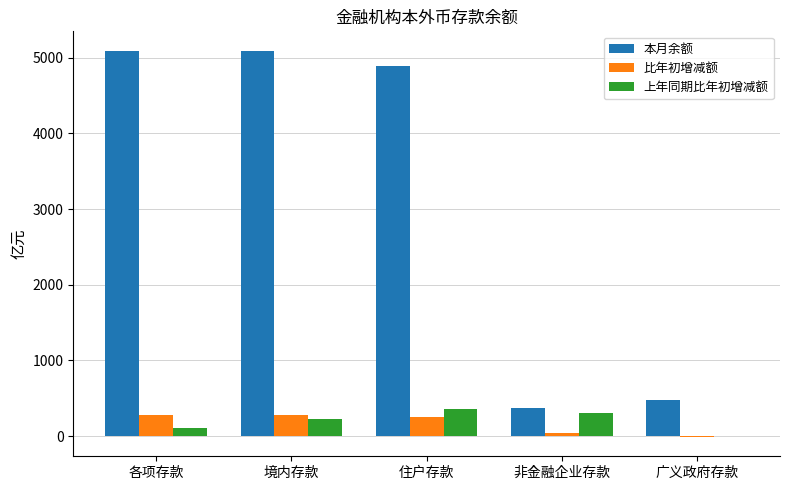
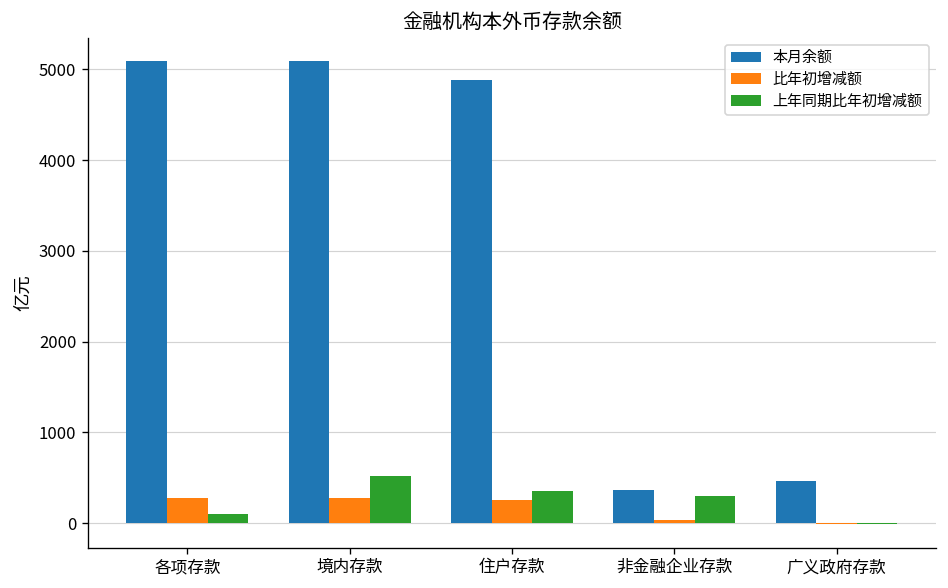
  {
    "本月余额": {
      "各项存款": 5100,
      "境内存款": 5100,
      "住户存款": 4900,
      "非金融企业存款": 400,
      "广义政府存款": 500
    },
    "比年初增减额": {
      "各项存款": 300,
      "境内存款": 300,
      "住户存款": 300,
      "非金融企业存款": 0
    },
    "上年同期比年初增减额": {
      "各项存款": 100,
-     "境内存款": 200,
+     "境内存款": 500,
      "住户存款": 400,
      "非金融企业存款": 300
    }
  }
